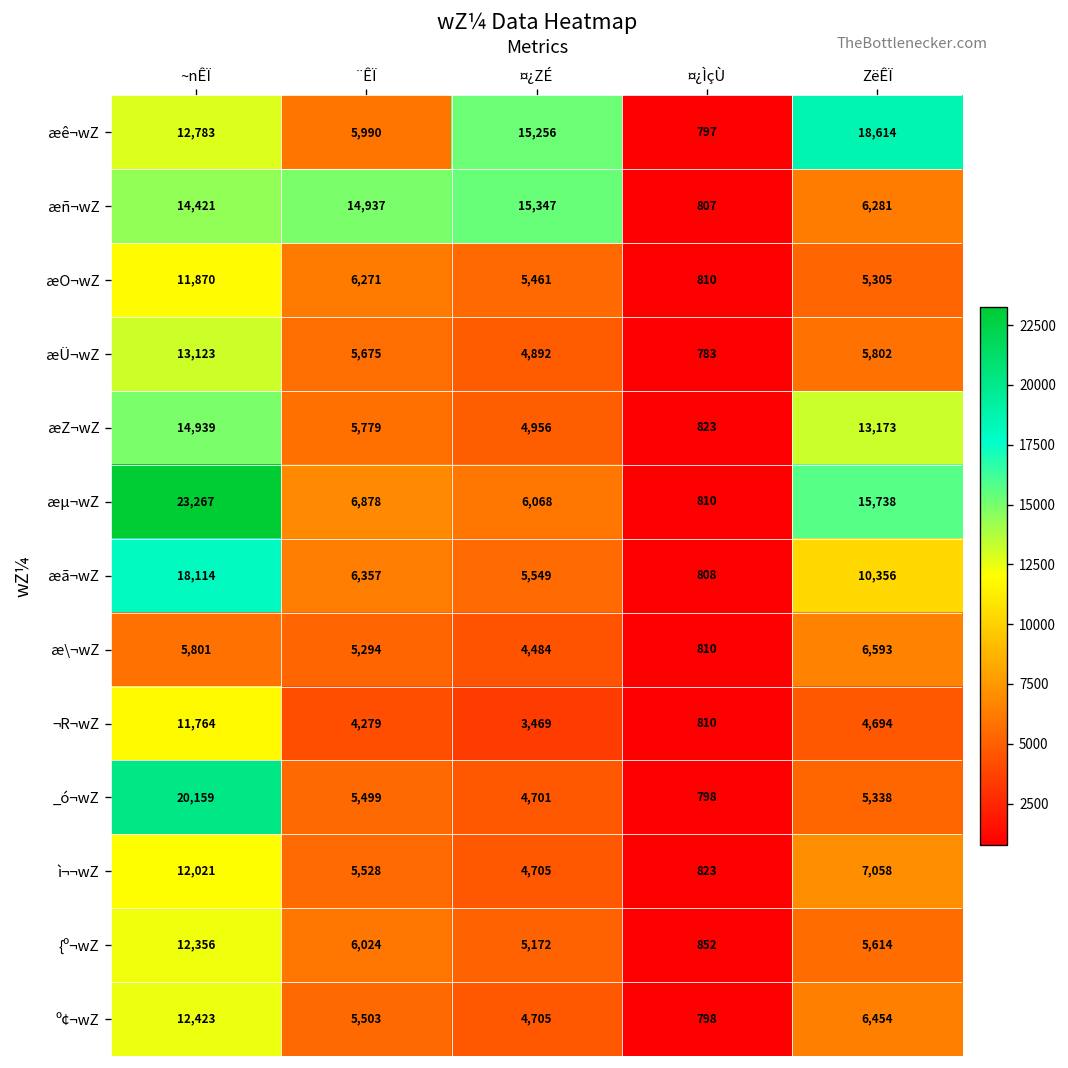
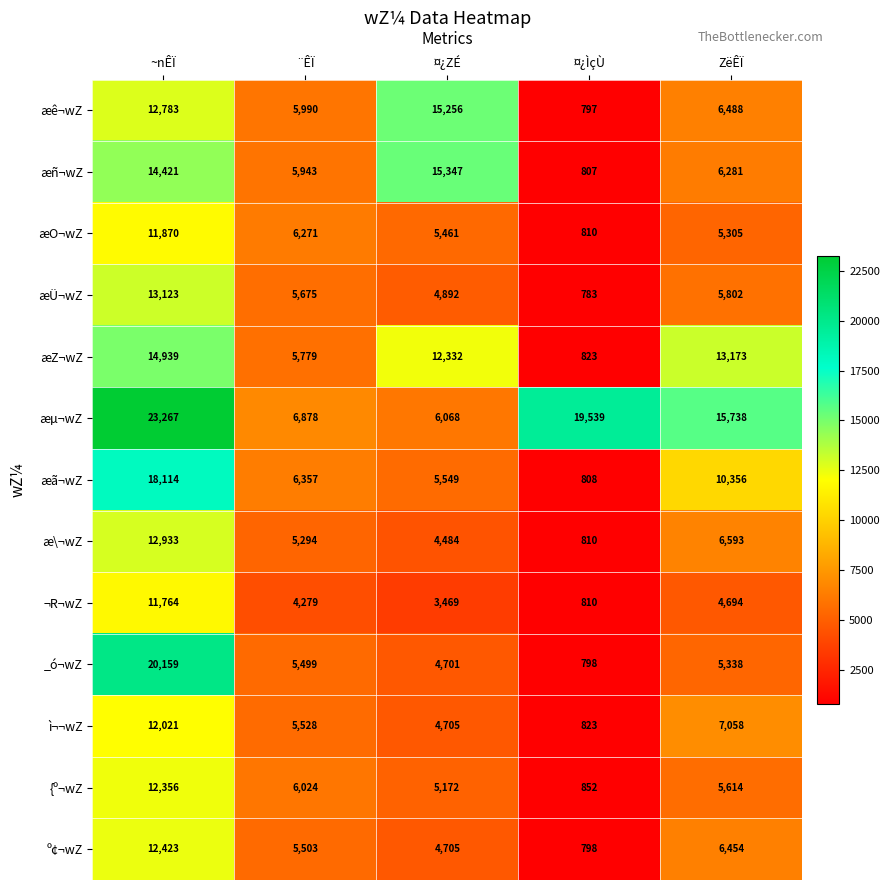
  {
    "æê¬wZ": {
      "~nÊÏ": "12,783",
      "¨ÊÏ": "5,990",
      "¤¿ZÉ": "15,256",
      "¤¿ÌçÙ": "797",
-     "ZëÊÏ": "18,614"
+     "ZëÊÏ": "6,488"
    },
    "æñ¬wZ": {
      "~nÊÏ": "14,421",
-     "¨ÊÏ": "14,937",
+     "¨ÊÏ": "5,943",
      "¤¿ZÉ": "15,347",
      "¤¿ÌçÙ": "807",
      "ZëÊÏ": "6,281"
    },
    "æO¬wZ": {
      "~nÊÏ": "11,870",
      "¨ÊÏ": "6,271",
      "¤¿ZÉ": "5,461",
      "¤¿ÌçÙ": "810",
      "ZëÊÏ": "5,305"
    },
    "æÜ¬wZ": {
      "~nÊÏ": "13,123",
      "¨ÊÏ": "5,675",
      "¤¿ZÉ": "4,892",
      "¤¿ÌçÙ": "783",
      "ZëÊÏ": "5,802"
    },
    "æZ¬wZ": {
      "~nÊÏ": "14,939",
      "¨ÊÏ": "5,779",
-     "¤¿ZÉ": "4,956",
+     "¤¿ZÉ": "12,332",
      "¤¿ÌçÙ": "823",
      "ZëÊÏ": "13,173"
    },
    "æµ¬wZ": {
      "~nÊÏ": "23,267",
      "¨ÊÏ": "6,878",
      "¤¿ZÉ": "6,068",
-     "¤¿ÌçÙ": "810",
+     "¤¿ÌçÙ": "19,539",
      "ZëÊÏ": "15,738"
    },
    "æã¬wZ": {
      "~nÊÏ": "18,114",
      "¨ÊÏ": "6,357",
      "¤¿ZÉ": "5,549",
      "¤¿ÌçÙ": "808",
      "ZëÊÏ": "10,356"
    },
    "æ\\¬wZ": {
-     "~nÊÏ": "5,801",
+     "~nÊÏ": "12,933",
      "¨ÊÏ": "5,294",
      "¤¿ZÉ": "4,484",
      "¤¿ÌçÙ": "810",
      "ZëÊÏ": "6,593"
    },
    "¬R¬wZ": {
      "~nÊÏ": "11,764",
      "¨ÊÏ": "4,279",
      "¤¿ZÉ": "3,469",
      "¤¿ÌçÙ": "810",
      "ZëÊÏ": "4,694"
    },
    "_ó¬wZ": {
      "~nÊÏ": "20,159",
      "¨ÊÏ": "5,499",
      "¤¿ZÉ": "4,701",
      "¤¿ÌçÙ": "798",
      "ZëÊÏ": "5,338"
    },
    "ì¬¬wZ": {
      "~nÊÏ": "12,021",
      "¨ÊÏ": "5,528",
      "¤¿ZÉ": "4,705",
      "¤¿ÌçÙ": "823",
      "ZëÊÏ": "7,058"
    },
    "{º¬wZ": {
      "~nÊÏ": "12,356",
      "¨ÊÏ": "6,024",
      "¤¿ZÉ": "5,172",
      "¤¿ÌçÙ": "852",
      "ZëÊÏ": "5,614"
    },
    "º¢¬wZ": {
      "~nÊÏ": "12,423",
      "¨ÊÏ": "5,503",
      "¤¿ZÉ": "4,705",
      "¤¿ÌçÙ": "798",
      "ZëÊÏ": "6,454"
    }
  }
